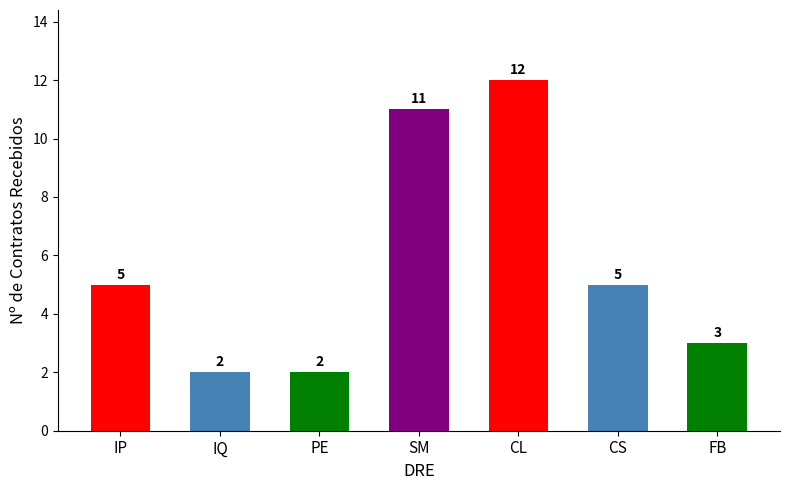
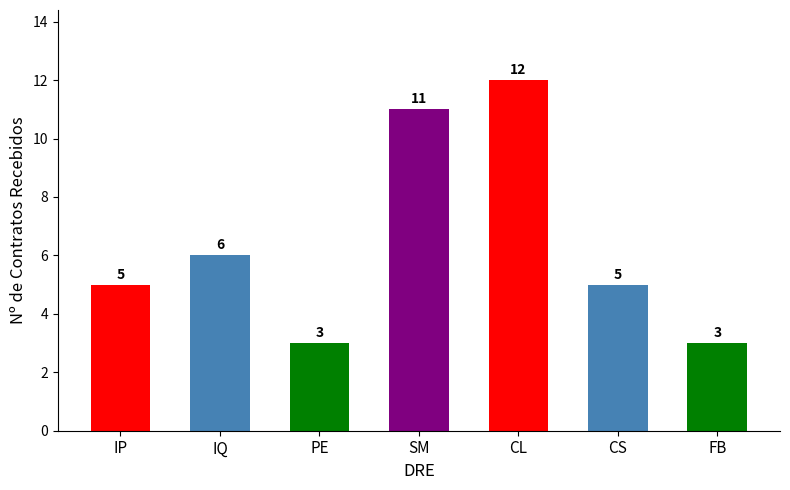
  {
    "IP": 5,
-   "IQ": 2,
-   "PE": 2,
+   "IQ": 6,
+   "PE": 3,
    "SM": 11,
    "CL": 12,
    "CS": 5,
    "FB": 3
  }
